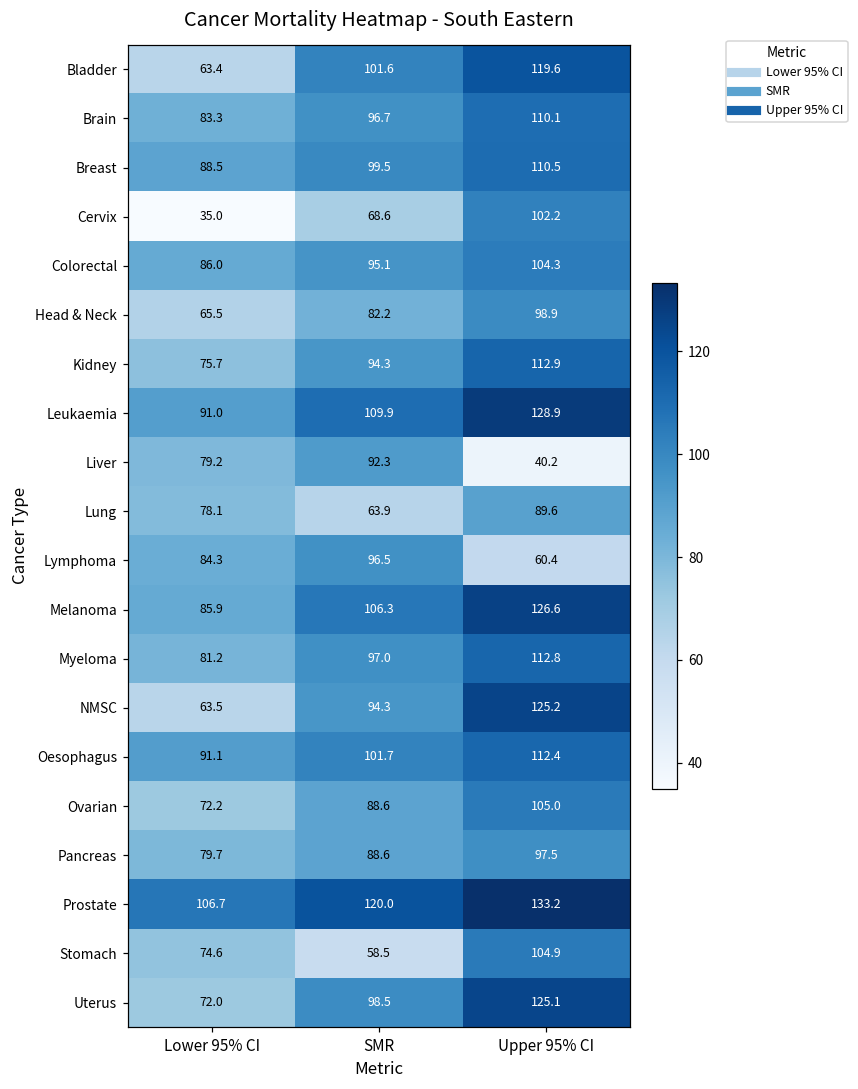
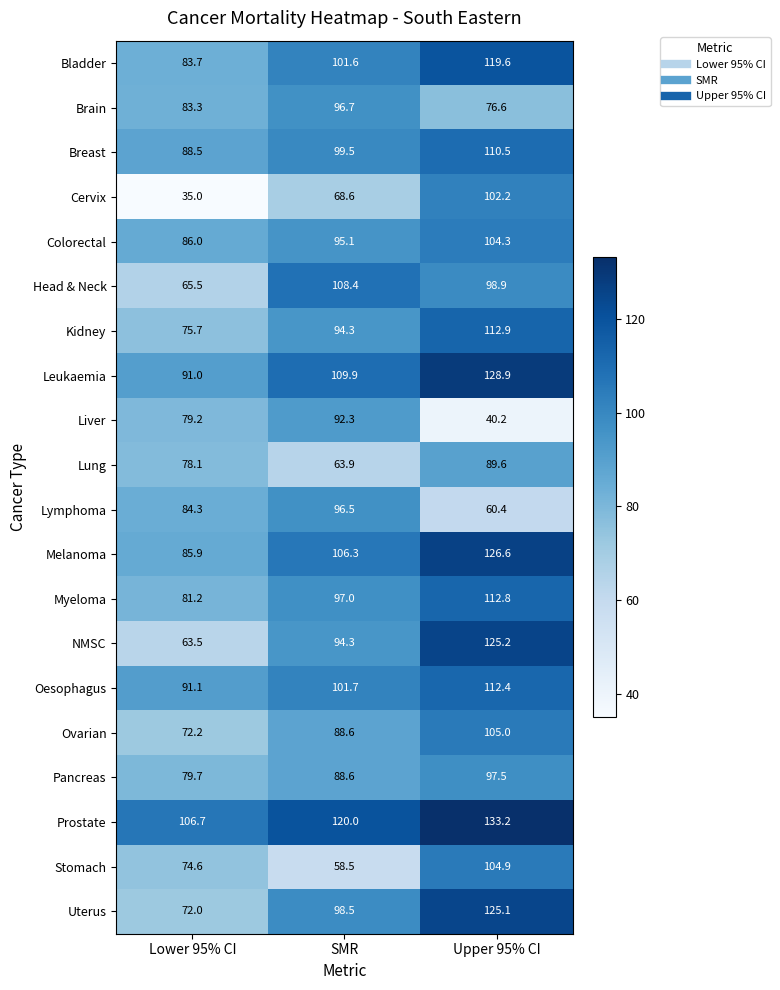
  {
    "Bladder": {
-     "Lower 95% CI": 63.4,
+     "Lower 95% CI": 83.7,
      "SMR": 101.6,
      "Upper 95% CI": 119.6
    },
    "Brain": {
      "Lower 95% CI": 83.3,
      "SMR": 96.7,
-     "Upper 95% CI": 110.1
+     "Upper 95% CI": 76.6
    },
    "Breast": {
      "Lower 95% CI": 88.5,
      "SMR": 99.5,
      "Upper 95% CI": 110.5
    },
    "Cervix": {
      "Lower 95% CI": 35.0,
      "SMR": 68.6,
      "Upper 95% CI": 102.2
    },
    "Colorectal": {
      "Lower 95% CI": 86.0,
      "SMR": 95.1,
      "Upper 95% CI": 104.3
    },
    "Head & Neck": {
      "Lower 95% CI": 65.5,
-     "SMR": 82.2,
+     "SMR": 108.4,
      "Upper 95% CI": 98.9
    },
    "Kidney": {
      "Lower 95% CI": 75.7,
      "SMR": 94.3,
      "Upper 95% CI": 112.9
    },
    "Leukaemia": {
      "Lower 95% CI": 91.0,
      "SMR": 109.9,
      "Upper 95% CI": 128.9
    },
    "Liver": {
      "Lower 95% CI": 79.2,
      "SMR": 92.3,
      "Upper 95% CI": 40.2
    },
    "Lung": {
      "Lower 95% CI": 78.1,
      "SMR": 63.9,
      "Upper 95% CI": 89.6
    },
    "Lymphoma": {
      "Lower 95% CI": 84.3,
      "SMR": 96.5,
      "Upper 95% CI": 60.4
    },
    "Melanoma": {
      "Lower 95% CI": 85.9,
      "SMR": 106.3,
      "Upper 95% CI": 126.6
    },
    "Myeloma": {
      "Lower 95% CI": 81.2,
      "SMR": 97.0,
      "Upper 95% CI": 112.8
    },
    "NMSC": {
      "Lower 95% CI": 63.5,
      "SMR": 94.3,
      "Upper 95% CI": 125.2
    },
    "Oesophagus": {
      "Lower 95% CI": 91.1,
      "SMR": 101.7,
      "Upper 95% CI": 112.4
    },
    "Ovarian": {
      "Lower 95% CI": 72.2,
      "SMR": 88.6,
      "Upper 95% CI": 105.0
    },
    "Pancreas": {
      "Lower 95% CI": 79.7,
      "SMR": 88.6,
      "Upper 95% CI": 97.5
    },
    "Prostate": {
      "Lower 95% CI": 106.7,
      "SMR": 120.0,
      "Upper 95% CI": 133.2
    },
    "Stomach": {
      "Lower 95% CI": 74.6,
      "SMR": 58.5,
      "Upper 95% CI": 104.9
    },
    "Uterus": {
      "Lower 95% CI": 72.0,
      "SMR": 98.5,
      "Upper 95% CI": 125.1
    }
  }
